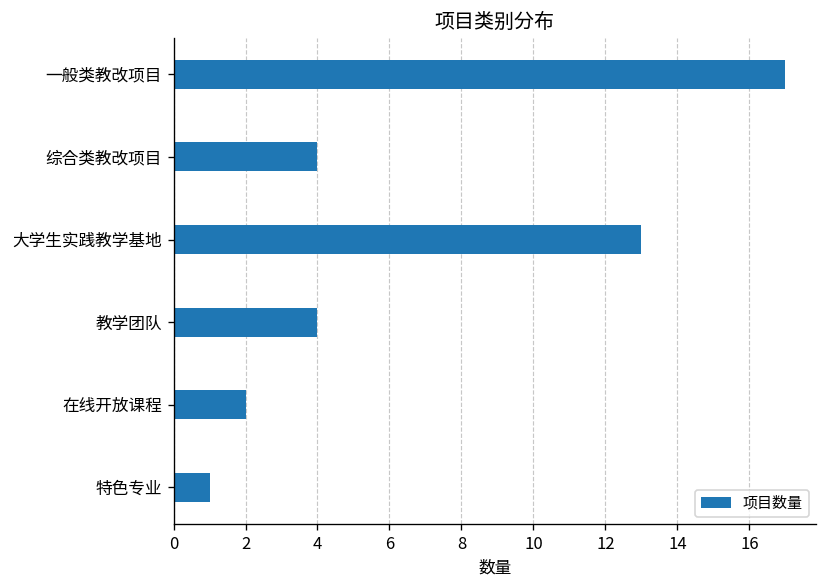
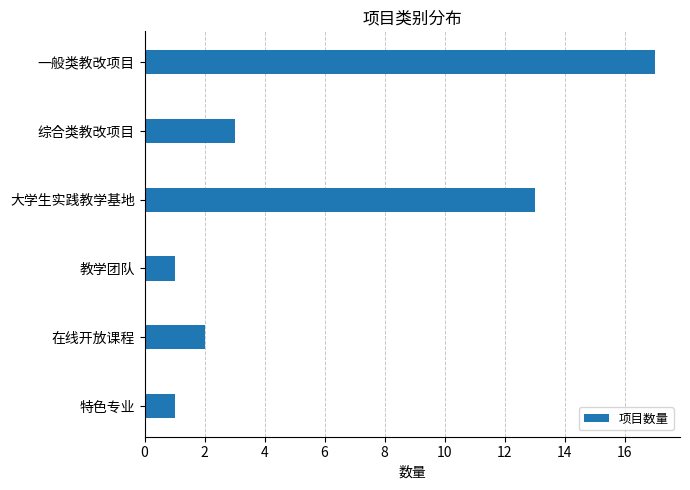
  {
    "一般类教改项目": 17,
-   "综合类教改项目": 4,
+   "综合类教改项目": 3,
    "大学生实践教学基地": 13,
-   "教学团队": 4,
+   "教学团队": 1,
    "在线开放课程": 2,
    "特色专业": 1
  }
